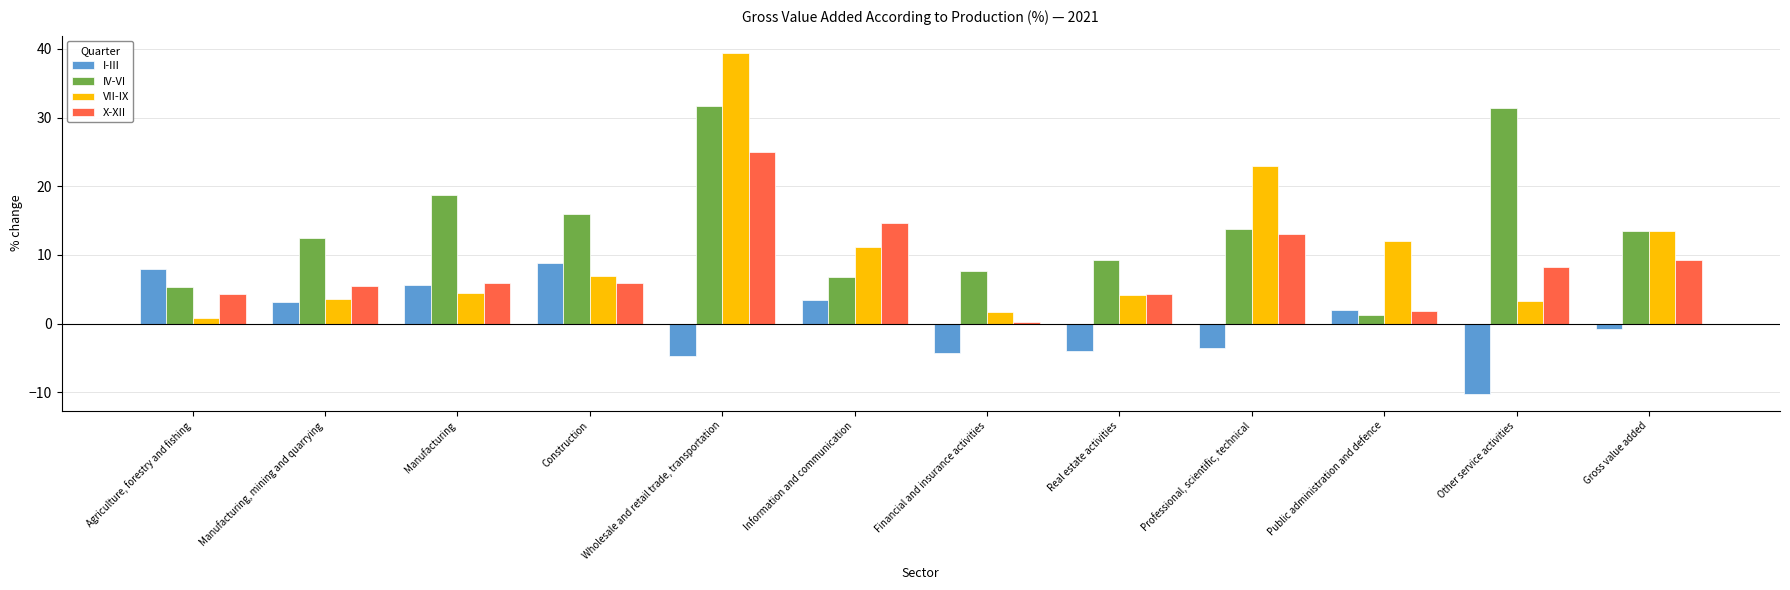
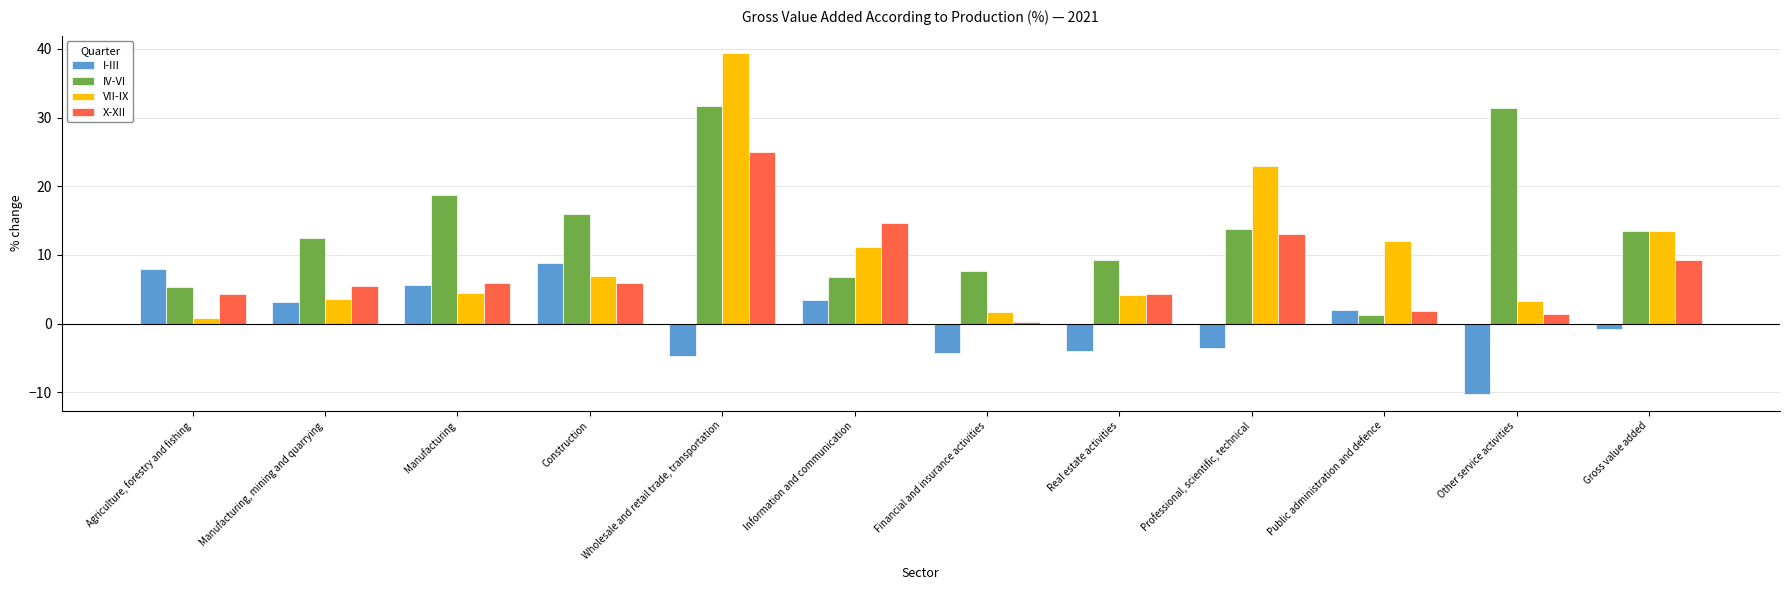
  {
    "I-III": {
      "Agriculture, forestry and fishing": 8,
      "Manufacturing, mining and quarrying": 3,
      "Manufacturing": 6,
      "Construction": 9,
      "Wholesale and retail trade, transportation": -5,
      "Information and communication": 3,
      "Financial and insurance activities": -4,
      "Real estate activities": -4,
      "Professional, scientific, technical": -4,
      "Public administration and defence": 2,
      "Other service activities": -10,
      "Gross value added": -1
    },
    "IV-VI": {
      "Agriculture, forestry and fishing": 5,
      "Manufacturing, mining and quarrying": 12,
      "Manufacturing": 19,
      "Construction": 16,
      "Wholesale and retail trade, transportation": 32,
      "Information and communication": 7,
      "Financial and insurance activities": 8,
      "Real estate activities": 9,
      "Professional, scientific, technical": 14,
      "Public administration and defence": 1,
      "Other service activities": 31,
      "Gross value added": 13
    },
    "VII-IX": {
      "Agriculture, forestry and fishing": 1,
      "Manufacturing, mining and quarrying": 4,
      "Manufacturing": 4,
      "Construction": 7,
      "Wholesale and retail trade, transportation": 39,
      "Information and communication": 11,
      "Financial and insurance activities": 2,
      "Real estate activities": 4,
      "Professional, scientific, technical": 23,
      "Public administration and defence": 12,
      "Other service activities": 3,
      "Gross value added": 13
    },
    "X-XII": {
      "Agriculture, forestry and fishing": 4,
      "Manufacturing, mining and quarrying": 5,
      "Manufacturing": 6,
      "Construction": 6,
      "Wholesale and retail trade, transportation": 25,
      "Information and communication": 15,
      "Real estate activities": 4,
      "Professional, scientific, technical": 13,
      "Public administration and defence": 2,
-     "Other service activities": 8,
+     "Other service activities": 1,
      "Gross value added": 9
    }
  }
